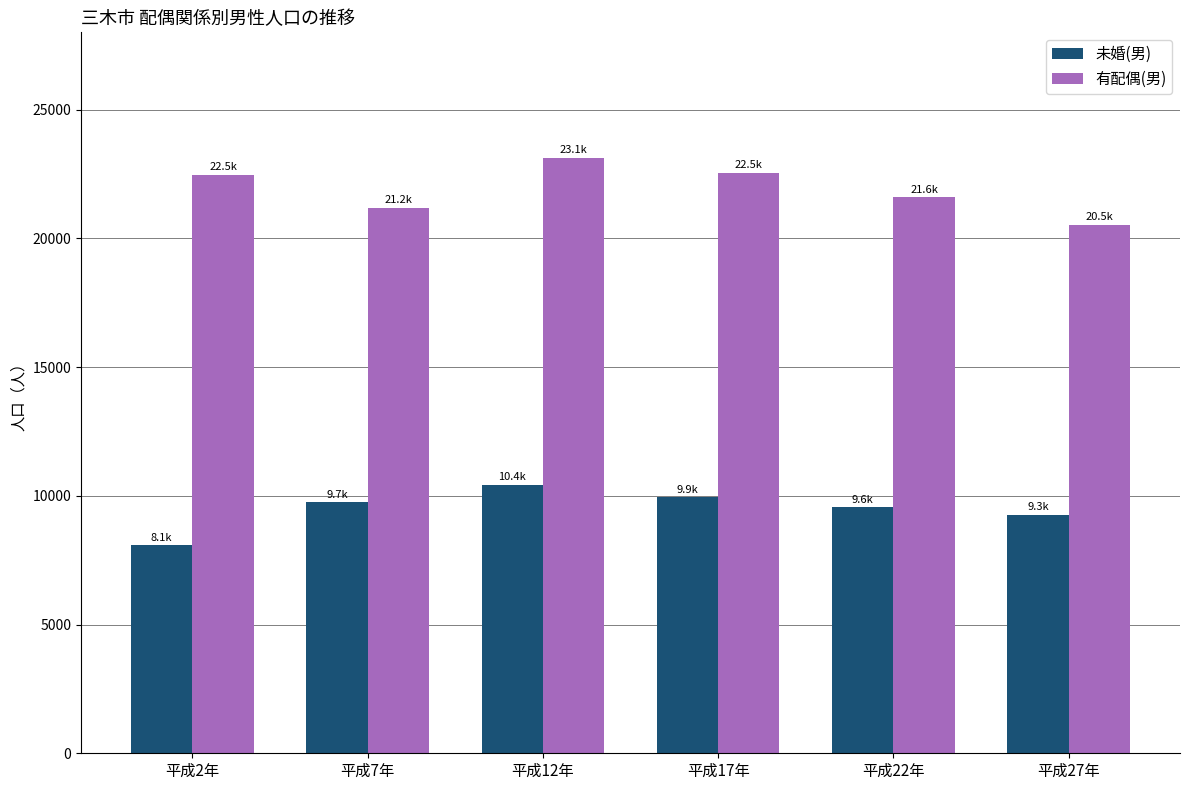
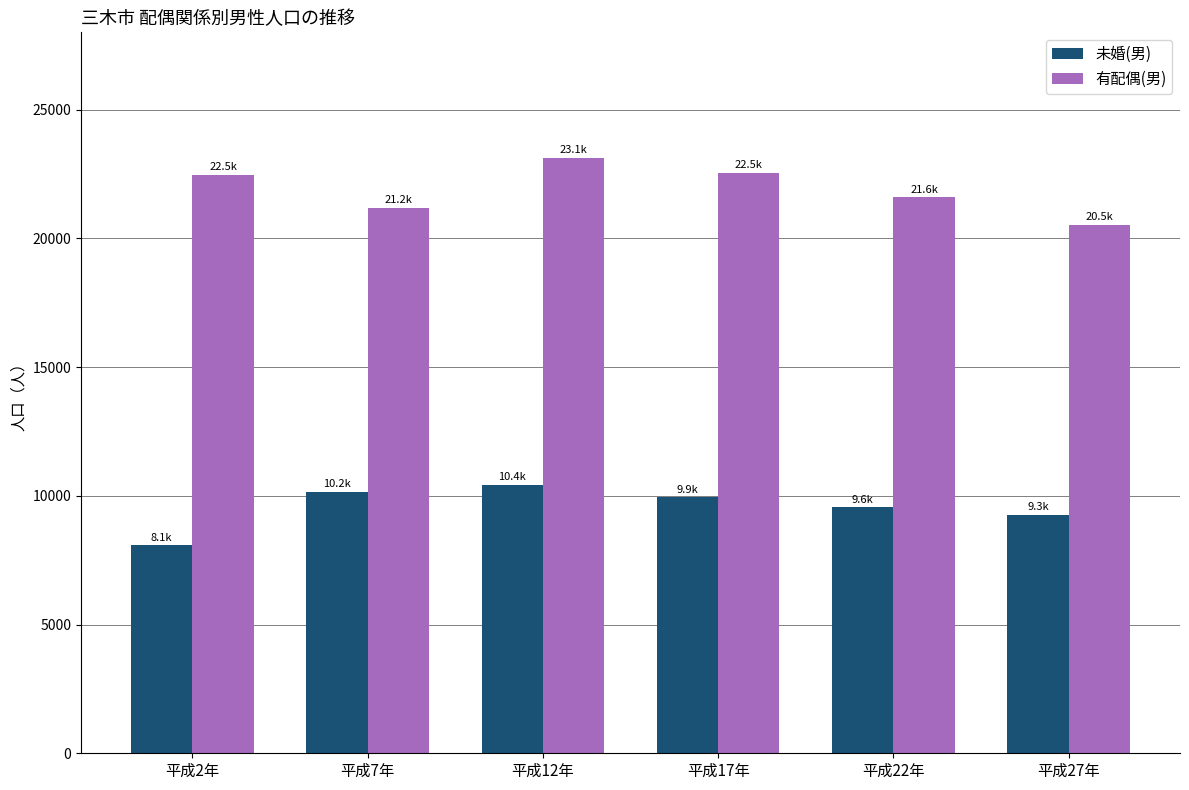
  {
    "未婚(男)": {
      "平成2年": "8.1k",
-     "平成7年": "9.7k",
+     "平成7年": "10.2k",
      "平成12年": "10.4k",
      "平成17年": "9.9k",
      "平成22年": "9.6k",
      "平成27年": "9.3k"
    },
    "有配偶(男)": {
      "平成2年": "22.5k",
      "平成7年": "21.2k",
      "平成12年": "23.1k",
      "平成17年": "22.5k",
      "平成22年": "21.6k",
      "平成27年": "20.5k"
    }
  }
